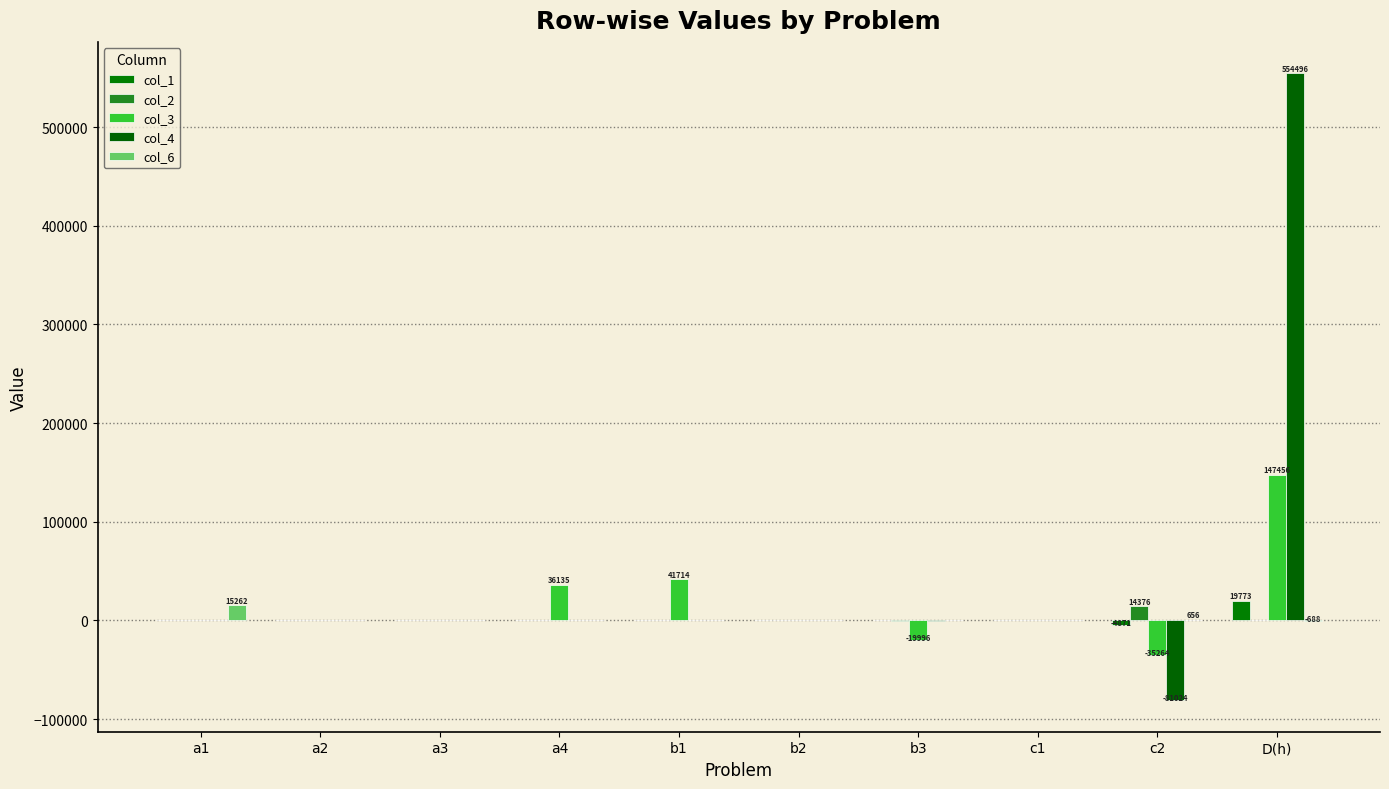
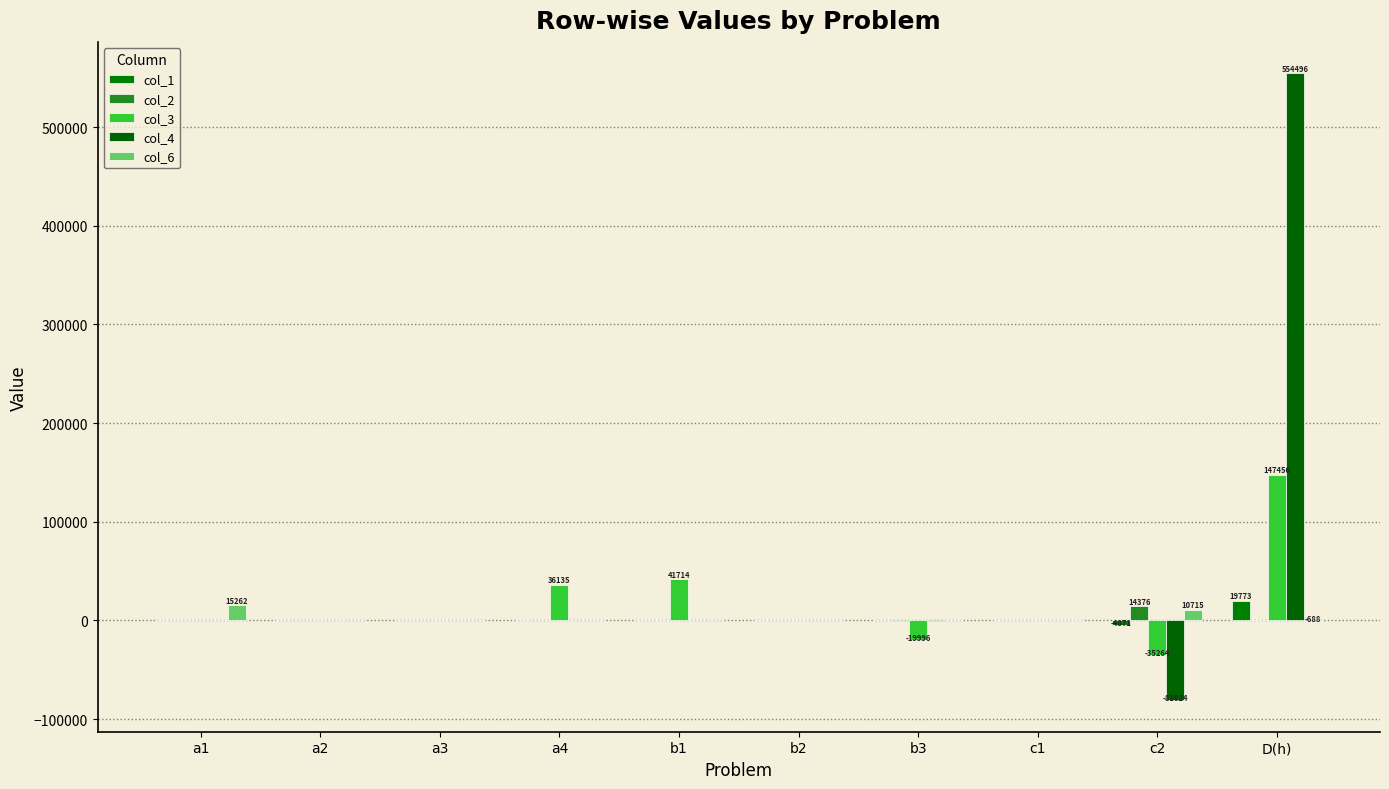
  {
    "col_3": {
      "a4": 36135,
      "b1": 41714,
      "b3": -19996,
      "c2": -35264,
      "D(h)": 147456
    },
    "col_6": {
      "a1": 15262,
-     "c2": 656,
+     "c2": 10715,
      "D(h)": -688
    }
  }
